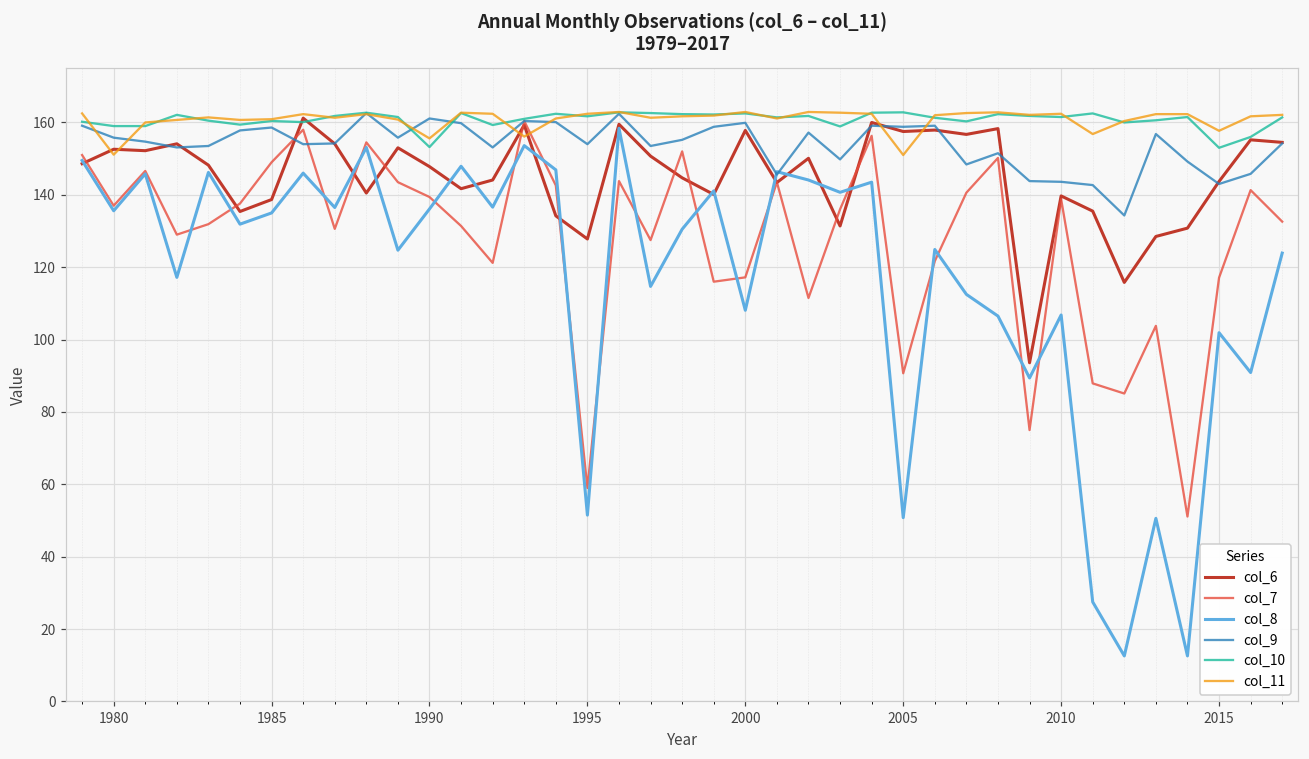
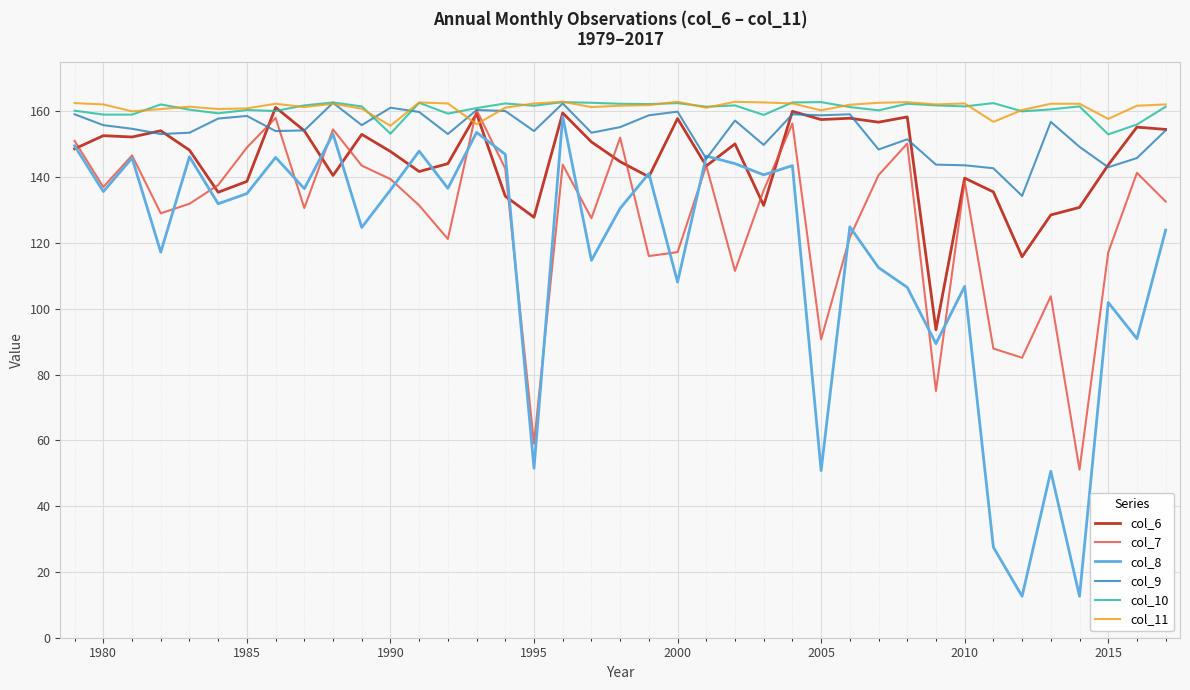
  {
    "col_10": {
      "1980": 159,
      "1990": 153,
      "2005": 163,
      "2010": 162,
      "2015": 153
    },
    "col_11": {
-     "1980": 151,
+     "1980": 162,
      "1990": 156,
-     "2005": 151,
+     "2005": 160,
      "2010": 162,
      "2015": 158
    }
  }
